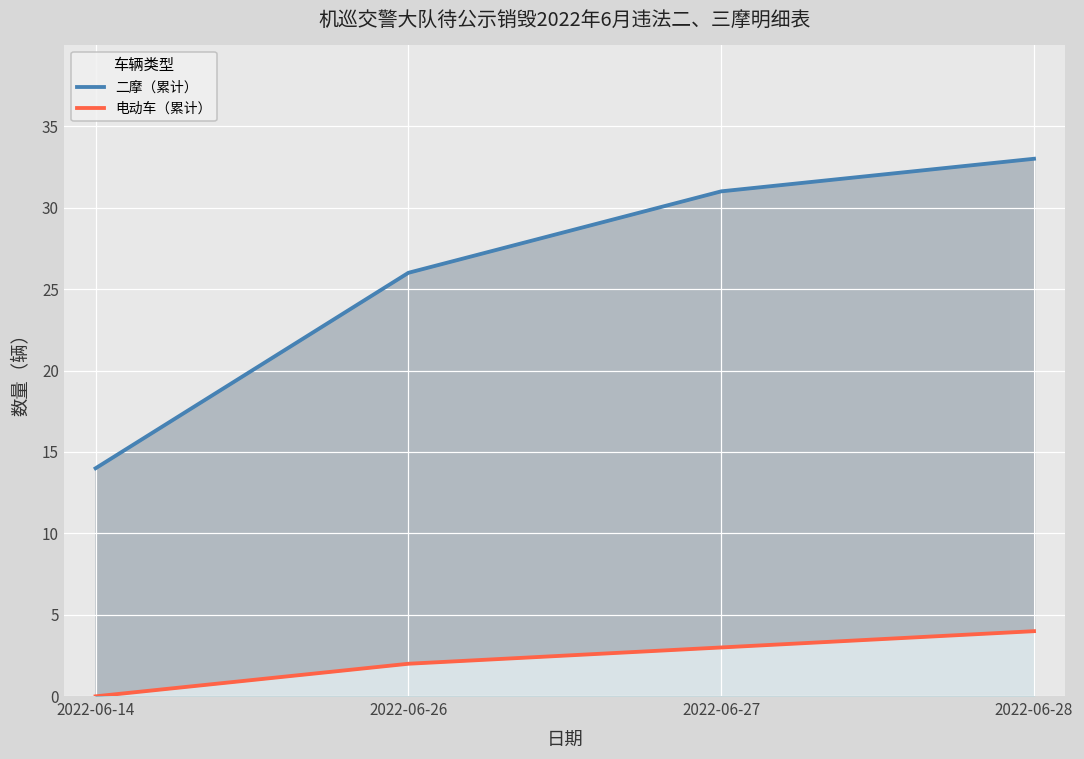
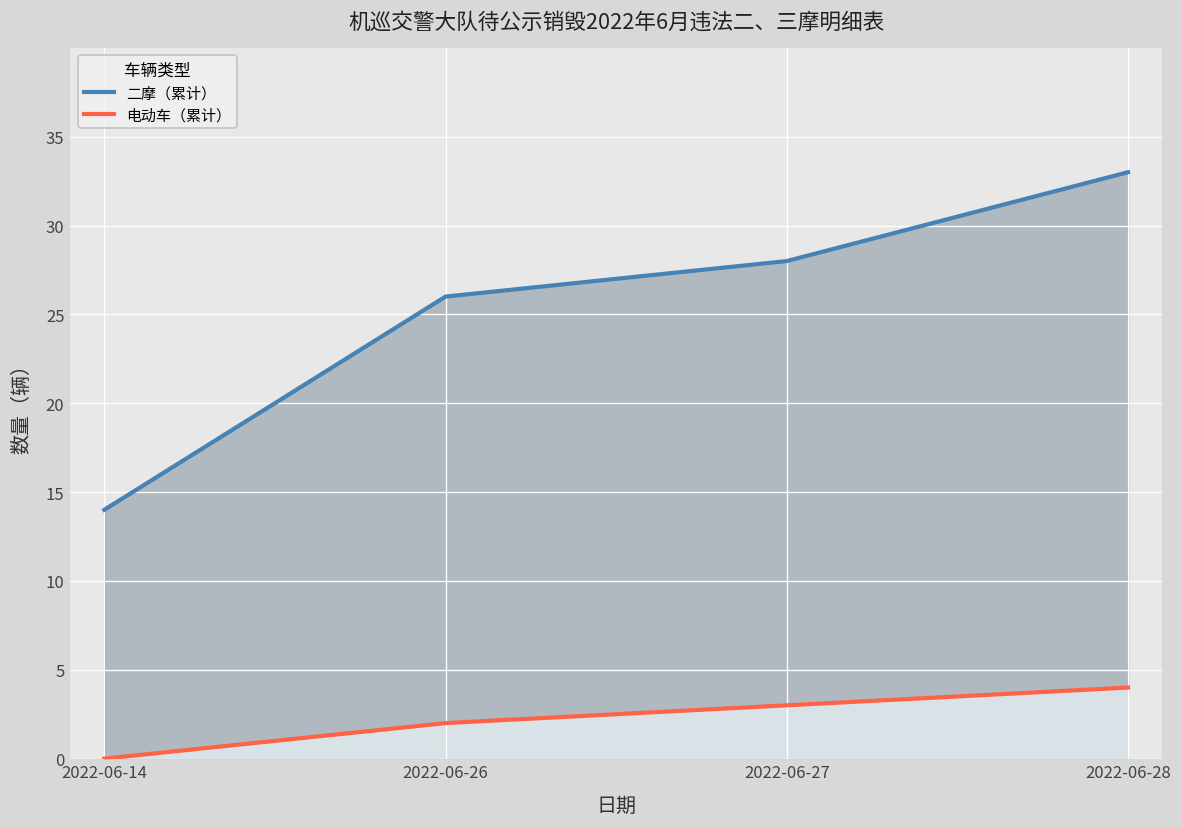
  {
    "二摩（累计）": {
      "2022-06-14": 14,
      "2022-06-26": 26,
-     "2022-06-27": 31,
+     "2022-06-27": 28,
      "2022-06-28": 33
    },
    "电动车（累计）": {
      "2022-06-14": 0,
      "2022-06-26": 2,
      "2022-06-27": 3,
      "2022-06-28": 4
    }
  }
